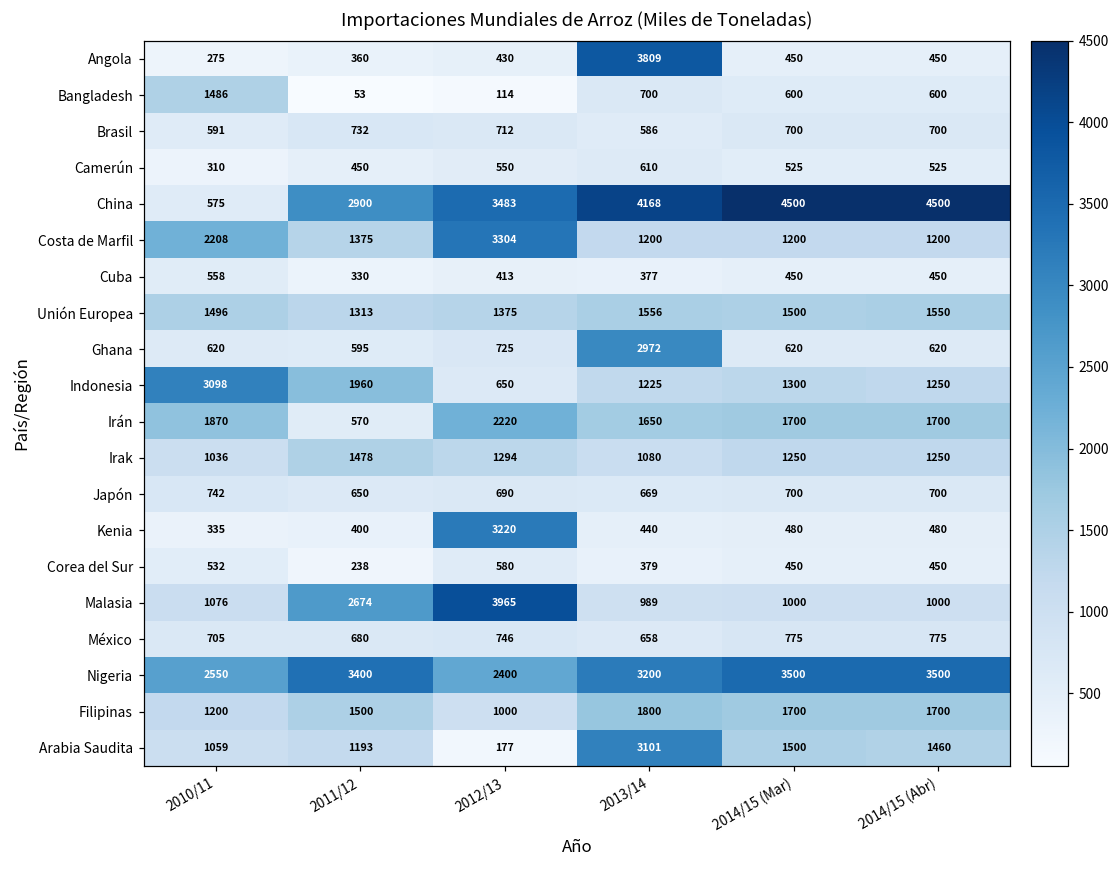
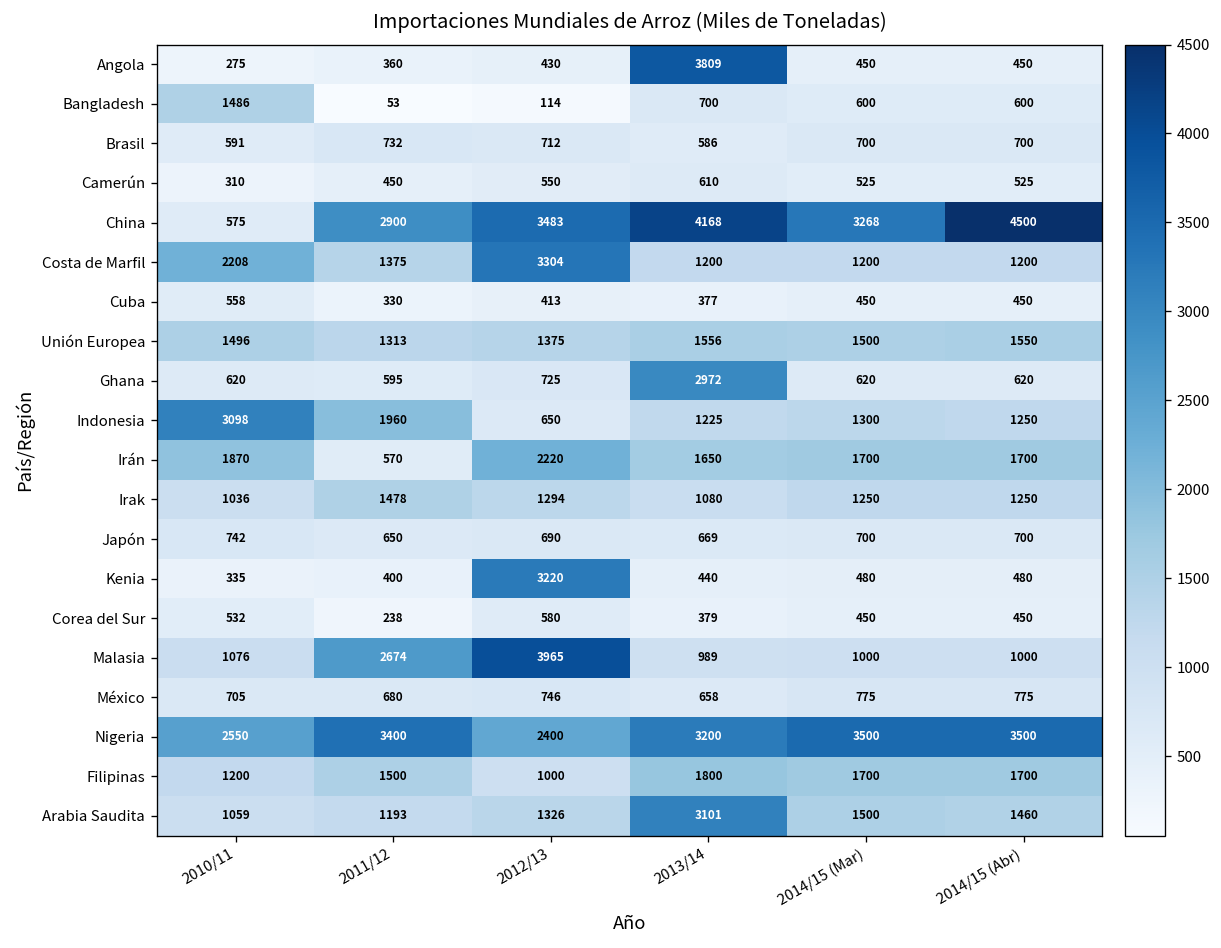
  {
    "Angola": {
      "2010/11": 275,
      "2011/12": 360,
      "2012/13": 430,
      "2013/14": 3809,
      "2014/15 (Mar)": 450,
      "2014/15 (Abr)": 450
    },
    "Bangladesh": {
      "2010/11": 1486,
      "2011/12": 53,
      "2012/13": 114,
      "2013/14": 700,
      "2014/15 (Mar)": 600,
      "2014/15 (Abr)": 600
    },
    "Brasil": {
      "2010/11": 591,
      "2011/12": 732,
      "2012/13": 712,
      "2013/14": 586,
      "2014/15 (Mar)": 700,
      "2014/15 (Abr)": 700
    },
    "Camerún": {
      "2010/11": 310,
      "2011/12": 450,
      "2012/13": 550,
      "2013/14": 610,
      "2014/15 (Mar)": 525,
      "2014/15 (Abr)": 525
    },
    "China": {
      "2010/11": 575,
      "2011/12": 2900,
      "2012/13": 3483,
      "2013/14": 4168,
-     "2014/15 (Mar)": 4500,
+     "2014/15 (Mar)": 3268,
      "2014/15 (Abr)": 4500
    },
    "Costa de Marfil": {
      "2010/11": 2208,
      "2011/12": 1375,
      "2012/13": 3304,
      "2013/14": 1200,
      "2014/15 (Mar)": 1200,
      "2014/15 (Abr)": 1200
    },
    "Cuba": {
      "2010/11": 558,
      "2011/12": 330,
      "2012/13": 413,
      "2013/14": 377,
      "2014/15 (Mar)": 450,
      "2014/15 (Abr)": 450
    },
    "Unión Europea": {
      "2010/11": 1496,
      "2011/12": 1313,
      "2012/13": 1375,
      "2013/14": 1556,
      "2014/15 (Mar)": 1500,
      "2014/15 (Abr)": 1550
    },
    "Ghana": {
      "2010/11": 620,
      "2011/12": 595,
      "2012/13": 725,
      "2013/14": 2972,
      "2014/15 (Mar)": 620,
      "2014/15 (Abr)": 620
    },
    "Indonesia": {
      "2010/11": 3098,
      "2011/12": 1960,
      "2012/13": 650,
      "2013/14": 1225,
      "2014/15 (Mar)": 1300,
      "2014/15 (Abr)": 1250
    },
    "Irán": {
      "2010/11": 1870,
      "2011/12": 570,
      "2012/13": 2220,
      "2013/14": 1650,
      "2014/15 (Mar)": 1700,
      "2014/15 (Abr)": 1700
    },
    "Irak": {
      "2010/11": 1036,
      "2011/12": 1478,
      "2012/13": 1294,
      "2013/14": 1080,
      "2014/15 (Mar)": 1250,
      "2014/15 (Abr)": 1250
    },
    "Japón": {
      "2010/11": 742,
      "2011/12": 650,
      "2012/13": 690,
      "2013/14": 669,
      "2014/15 (Mar)": 700,
      "2014/15 (Abr)": 700
    },
    "Kenia": {
      "2010/11": 335,
      "2011/12": 400,
      "2012/13": 3220,
      "2013/14": 440,
      "2014/15 (Mar)": 480,
      "2014/15 (Abr)": 480
    },
    "Corea del Sur": {
      "2010/11": 532,
      "2011/12": 238,
      "2012/13": 580,
      "2013/14": 379,
      "2014/15 (Mar)": 450,
      "2014/15 (Abr)": 450
    },
    "Malasia": {
      "2010/11": 1076,
      "2011/12": 2674,
      "2012/13": 3965,
      "2013/14": 989,
      "2014/15 (Mar)": 1000,
      "2014/15 (Abr)": 1000
    },
    "México": {
      "2010/11": 705,
      "2011/12": 680,
      "2012/13": 746,
      "2013/14": 658,
      "2014/15 (Mar)": 775,
      "2014/15 (Abr)": 775
    },
    "Nigeria": {
      "2010/11": 2550,
      "2011/12": 3400,
      "2012/13": 2400,
      "2013/14": 3200,
      "2014/15 (Mar)": 3500,
      "2014/15 (Abr)": 3500
    },
    "Filipinas": {
      "2010/11": 1200,
      "2011/12": 1500,
      "2012/13": 1000,
      "2013/14": 1800,
      "2014/15 (Mar)": 1700,
      "2014/15 (Abr)": 1700
    },
    "Arabia Saudita": {
      "2010/11": 1059,
      "2011/12": 1193,
-     "2012/13": 177,
+     "2012/13": 1326,
      "2013/14": 3101,
      "2014/15 (Mar)": 1500,
      "2014/15 (Abr)": 1460
    }
  }
